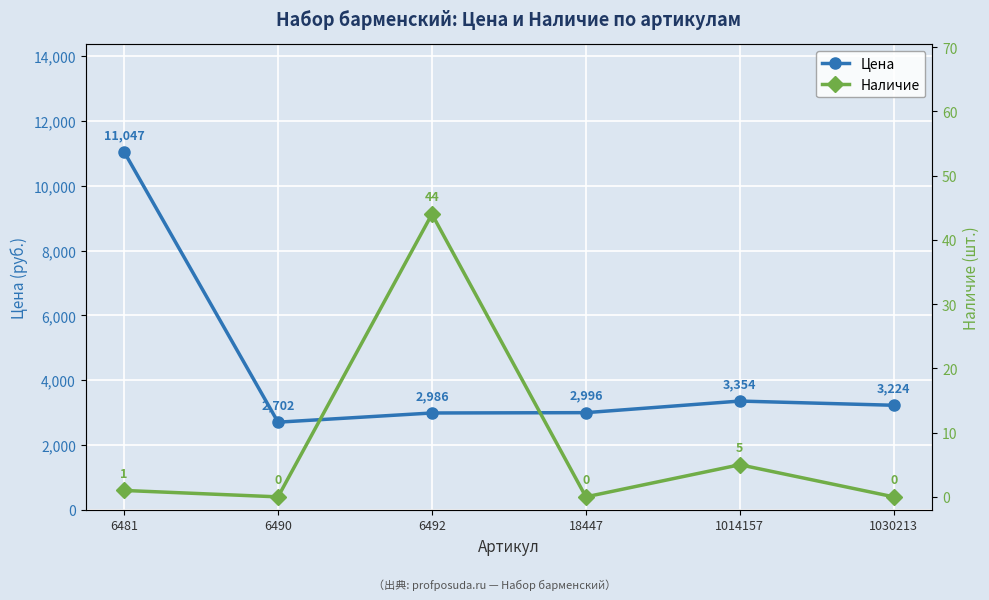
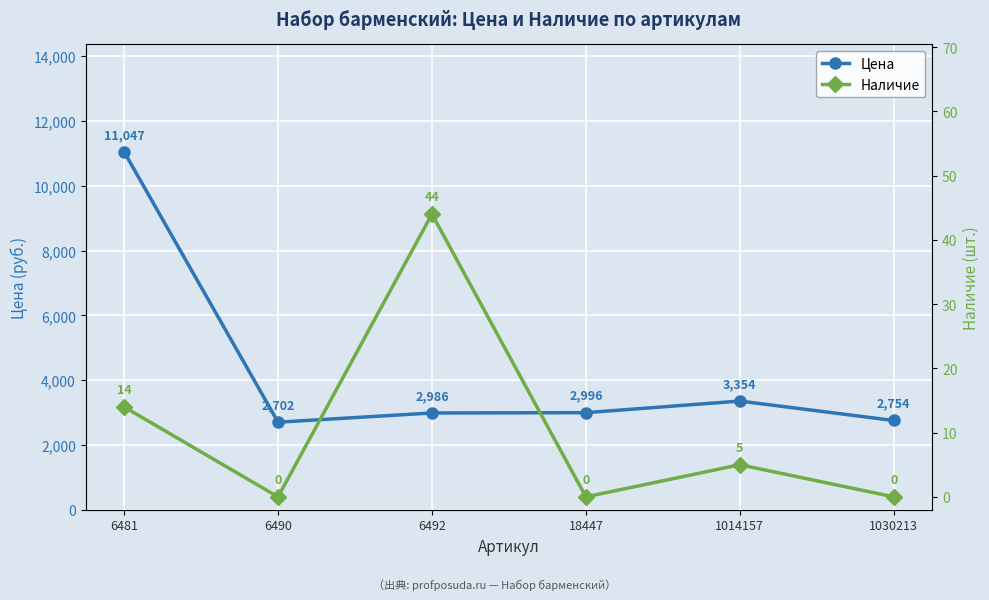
  {
    "Цена": {
      "6481": "11,047",
      "6490": "2,702",
      "6492": "2,986",
      "18447": "2,996",
      "1014157": "3,354",
-     "1030213": "3,224"
+     "1030213": "2,754"
    },
    "Наличие": {
-     "6481": "1",
+     "6481": "14",
      "6490": "0",
      "6492": "44",
      "18447": "0",
      "1014157": "5",
      "1030213": "0"
    }
  }
